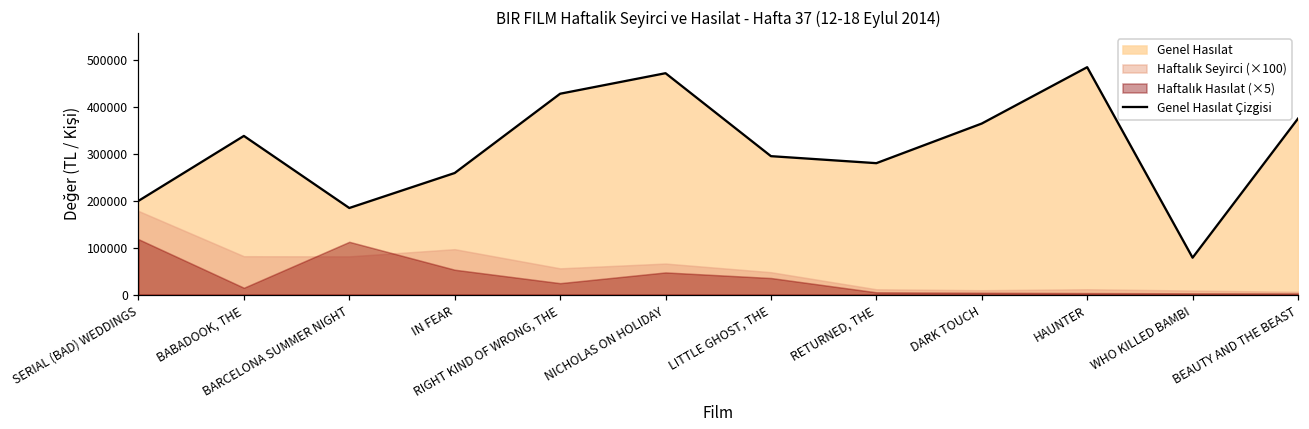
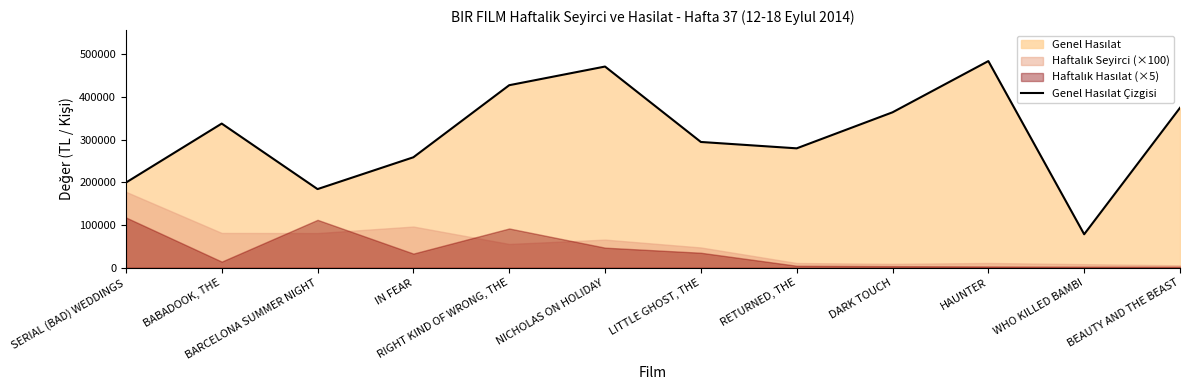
  {
    "Haftalık Hasılat (×5)": {
      "SERIAL (BAD) WEDDINGS": 120000,
      "BABADOOK, THE": 10000,
      "BARCELONA SUMMER NIGHT": 110000,
-     "IN FEAR": 50000,
-     "RIGHT KIND OF WRONG, THE": 20000,
+     "IN FEAR": 30000,
+     "RIGHT KIND OF WRONG, THE": 90000,
      "NICHOLAS ON HOLIDAY": 50000,
      "LITTLE GHOST, THE": 40000
    }
  }
